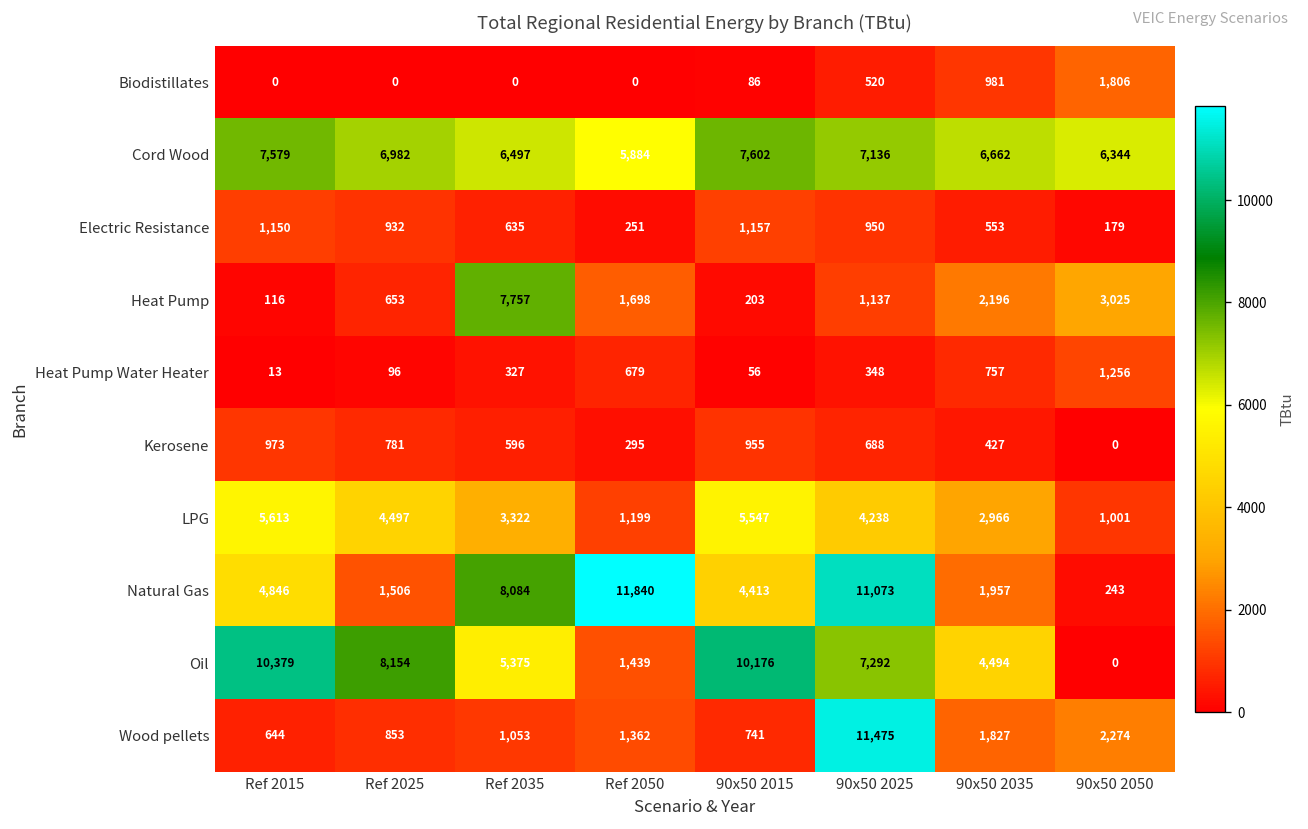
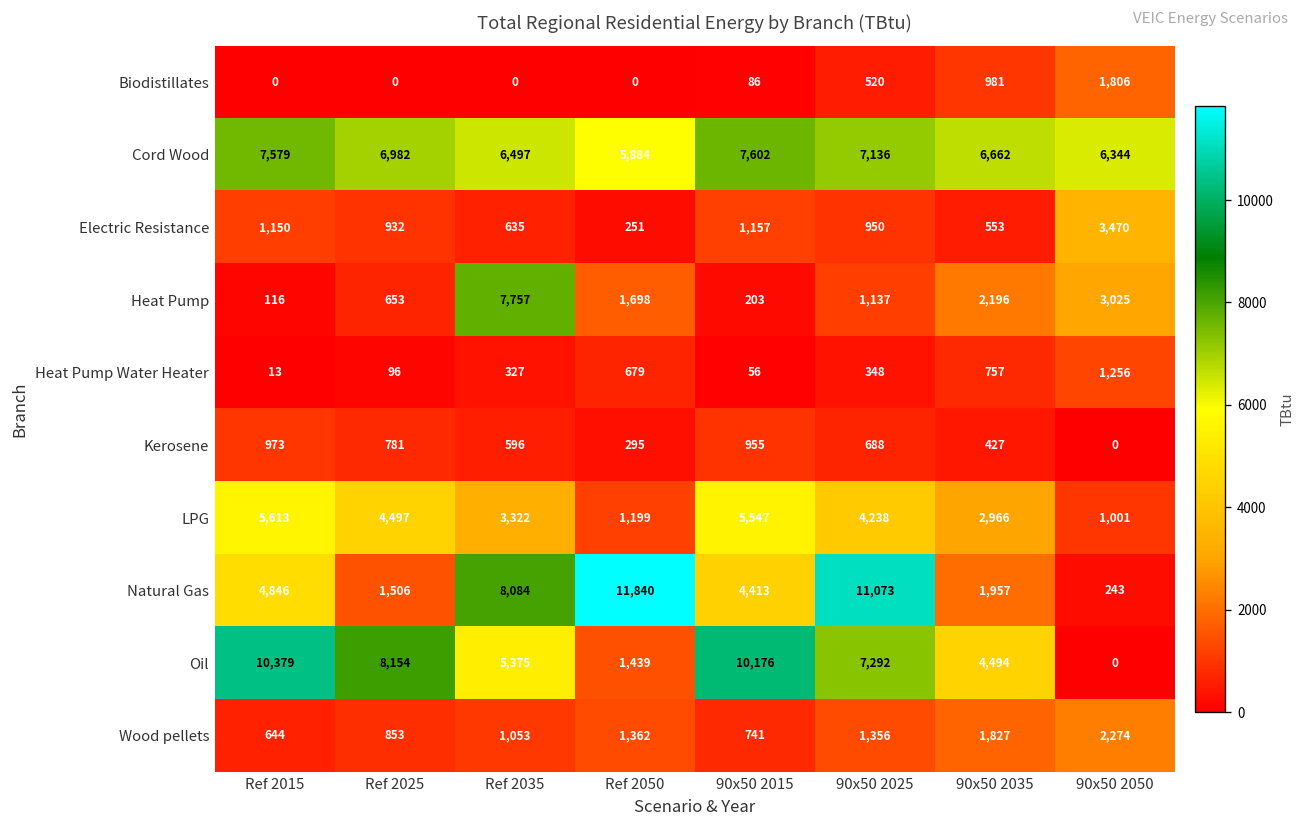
  {
    "Biodistillates": {
      "Ref 2015": "0",
      "Ref 2025": "0",
      "Ref 2035": "0",
      "Ref 2050": "0",
      "90x50 2015": "86",
      "90x50 2025": "520",
      "90x50 2035": "981",
      "90x50 2050": "1,806"
    },
    "Cord Wood": {
      "Ref 2015": "7,579",
      "Ref 2025": "6,982",
      "Ref 2035": "6,497",
      "Ref 2050": "5,884",
      "90x50 2015": "7,602",
      "90x50 2025": "7,136",
      "90x50 2035": "6,662",
      "90x50 2050": "6,344"
    },
    "Electric Resistance": {
      "Ref 2015": "1,150",
      "Ref 2025": "932",
      "Ref 2035": "635",
      "Ref 2050": "251",
      "90x50 2015": "1,157",
      "90x50 2025": "950",
      "90x50 2035": "553",
-     "90x50 2050": "179"
+     "90x50 2050": "3,470"
    },
    "Heat Pump": {
      "Ref 2015": "116",
      "Ref 2025": "653",
      "Ref 2035": "7,757",
      "Ref 2050": "1,698",
      "90x50 2015": "203",
      "90x50 2025": "1,137",
      "90x50 2035": "2,196",
      "90x50 2050": "3,025"
    },
    "Heat Pump Water Heater": {
      "Ref 2015": "13",
      "Ref 2025": "96",
      "Ref 2035": "327",
      "Ref 2050": "679",
      "90x50 2015": "56",
      "90x50 2025": "348",
      "90x50 2035": "757",
      "90x50 2050": "1,256"
    },
    "Kerosene": {
      "Ref 2015": "973",
      "Ref 2025": "781",
      "Ref 2035": "596",
      "Ref 2050": "295",
      "90x50 2015": "955",
      "90x50 2025": "688",
      "90x50 2035": "427",
      "90x50 2050": "0"
    },
    "LPG": {
      "Ref 2015": "5,613",
      "Ref 2025": "4,497",
      "Ref 2035": "3,322",
      "Ref 2050": "1,199",
      "90x50 2015": "5,547",
      "90x50 2025": "4,238",
      "90x50 2035": "2,966",
      "90x50 2050": "1,001"
    },
    "Natural Gas": {
      "Ref 2015": "4,846",
      "Ref 2025": "1,506",
      "Ref 2035": "8,084",
      "Ref 2050": "11,840",
      "90x50 2015": "4,413",
      "90x50 2025": "11,073",
      "90x50 2035": "1,957",
      "90x50 2050": "243"
    },
    "Oil": {
      "Ref 2015": "10,379",
      "Ref 2025": "8,154",
      "Ref 2035": "5,375",
      "Ref 2050": "1,439",
      "90x50 2015": "10,176",
      "90x50 2025": "7,292",
      "90x50 2035": "4,494",
      "90x50 2050": "0"
    },
    "Wood pellets": {
      "Ref 2015": "644",
      "Ref 2025": "853",
      "Ref 2035": "1,053",
      "Ref 2050": "1,362",
      "90x50 2015": "741",
-     "90x50 2025": "11,475",
+     "90x50 2025": "1,356",
      "90x50 2035": "1,827",
      "90x50 2050": "2,274"
    }
  }
